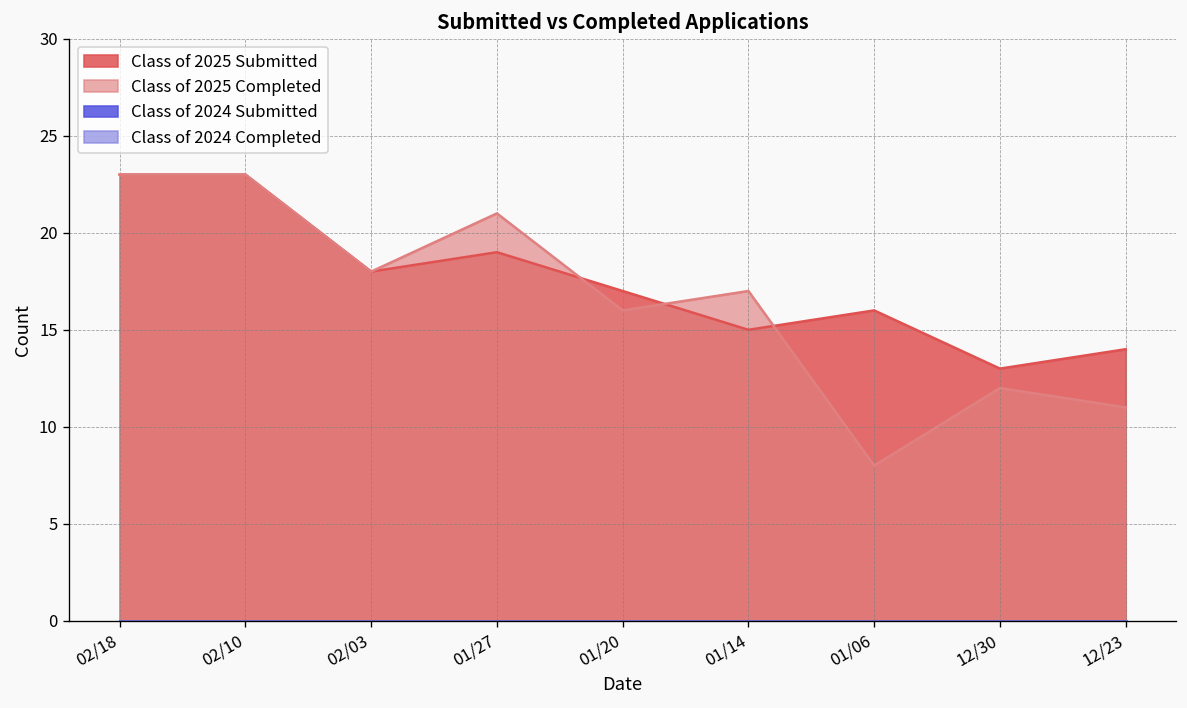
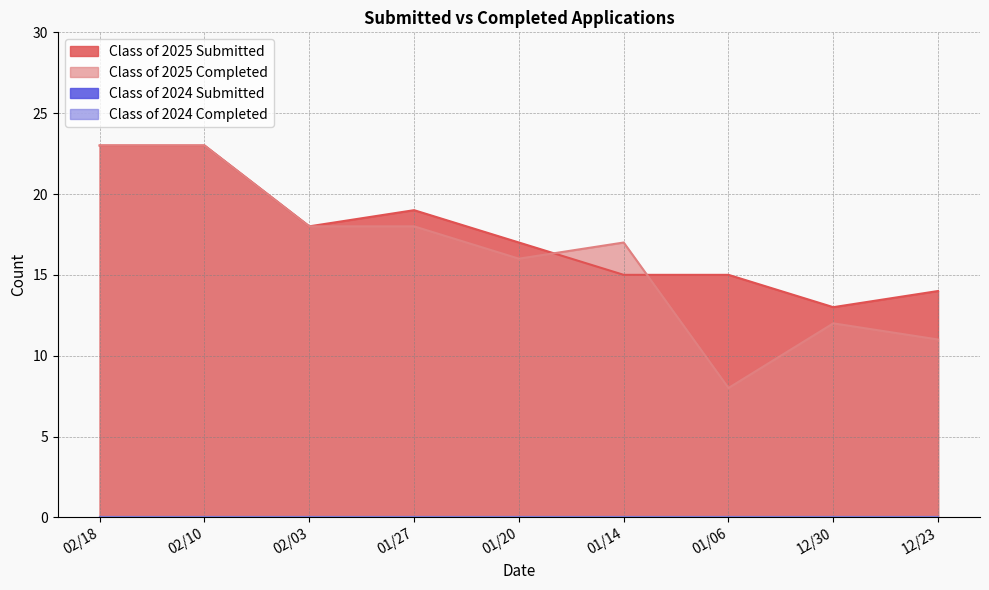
  {
    "Class of 2025 Submitted": {
      "01/27": 19,
      "01/20": 17,
      "01/14": 15,
-     "01/06": 16,
+     "01/06": 15,
      "12/30": 13,
      "12/23": 14
    },
    "Class of 2025 Completed": {
-     "01/27": 21,
+     "01/27": 18,
      "01/20": 16,
      "01/14": 17,
      "01/06": 8,
      "12/30": 12,
      "12/23": 11
    },
    "Class of 2024 Completed": {
      "02/18": 0,
      "02/10": 0,
      "02/03": 0,
      "01/27": 0,
      "01/20": 0,
      "01/14": 0,
      "01/06": 0,
      "12/30": 0,
      "12/23": 0
    }
  }
